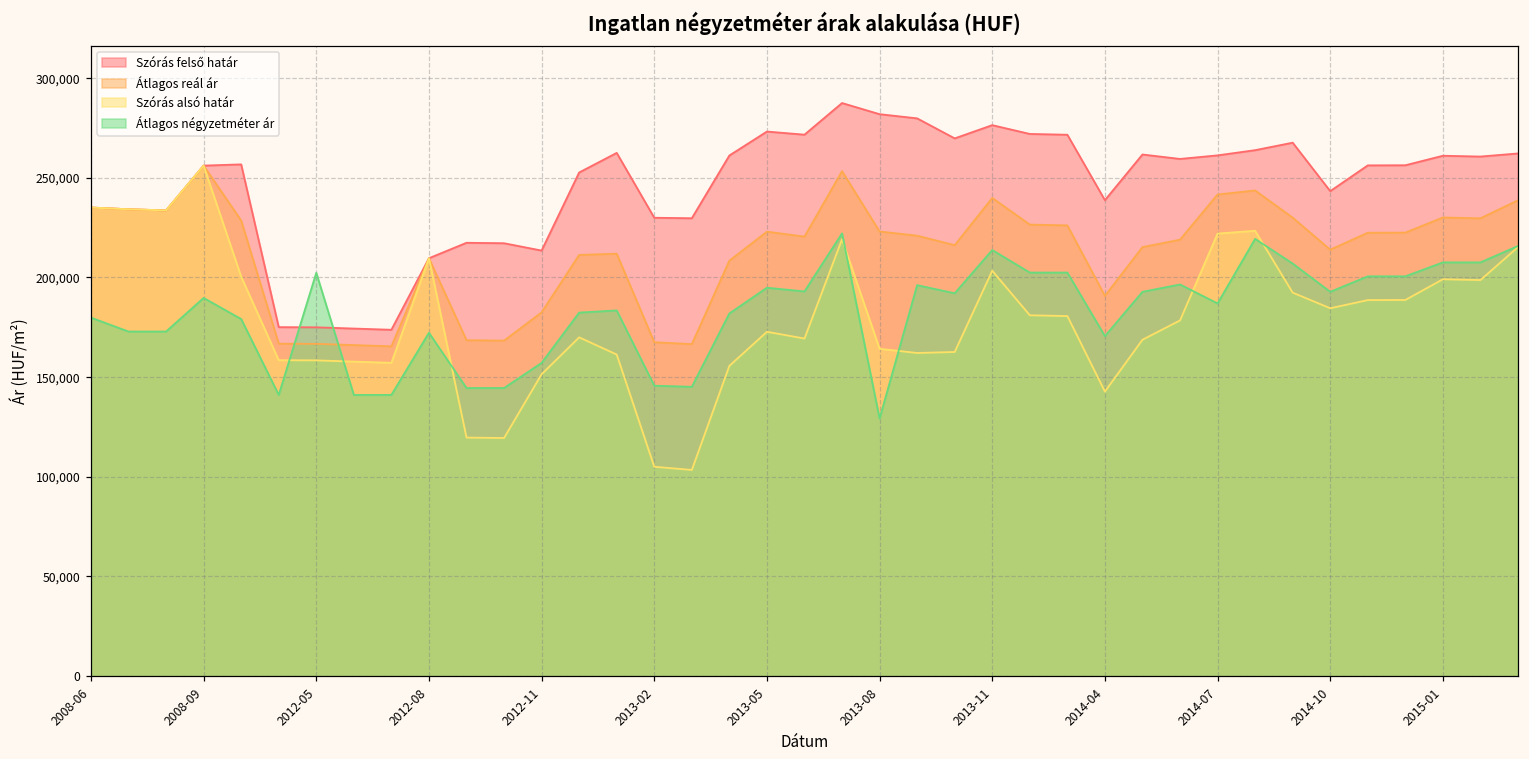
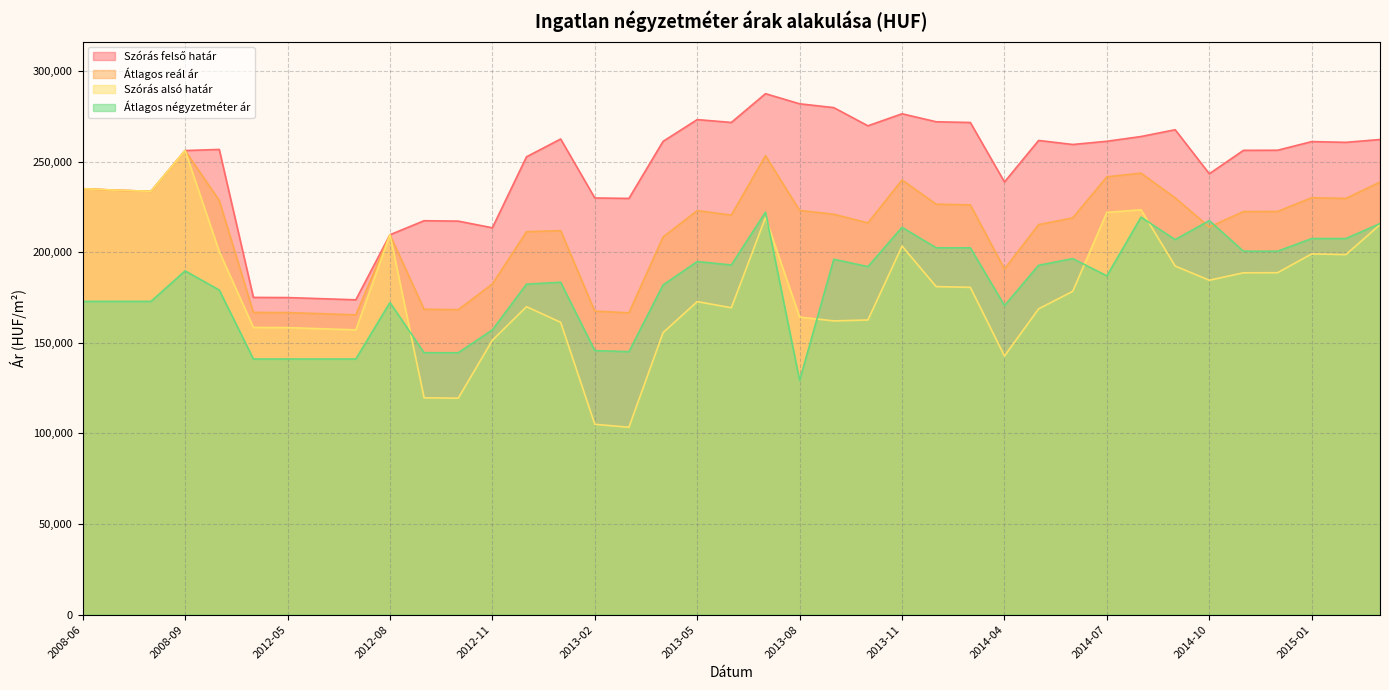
  {
    "Átlagos négyzetméter ár": {
-     "2008-06": "180,000",
+     "2008-06": "173,000",
      "2008-09": "190,000",
-     "2012-05": "202,000",
+     "2012-05": "141,000",
      "2012-08": "172,000",
      "2012-11": "157,000",
      "2013-02": "146,000",
      "2013-05": "195,000",
      "2013-08": "129,000",
      "2013-11": "214,000",
      "2014-04": "171,000",
      "2014-07": "187,000",
-     "2014-10": "193,000",
+     "2014-10": "217,000",
      "2015-01": "208,000"
    }
  }
